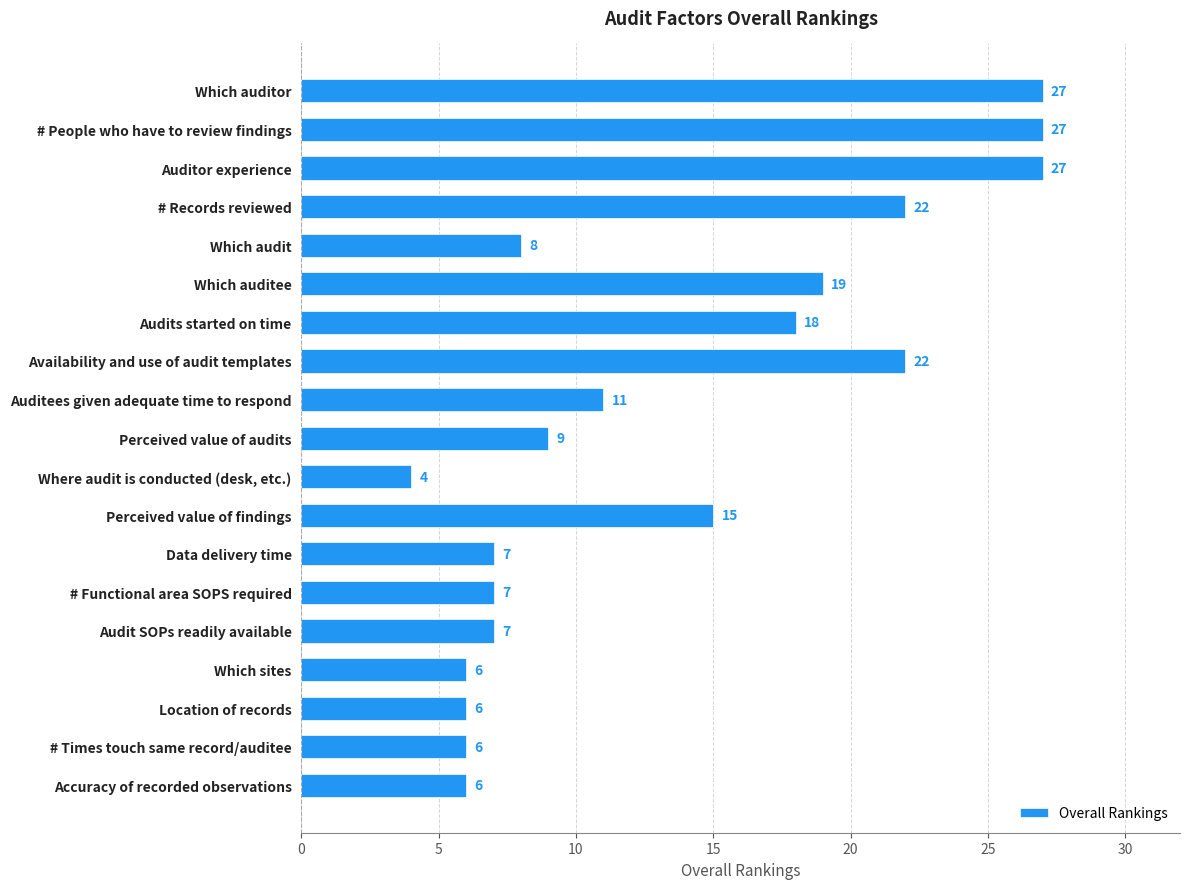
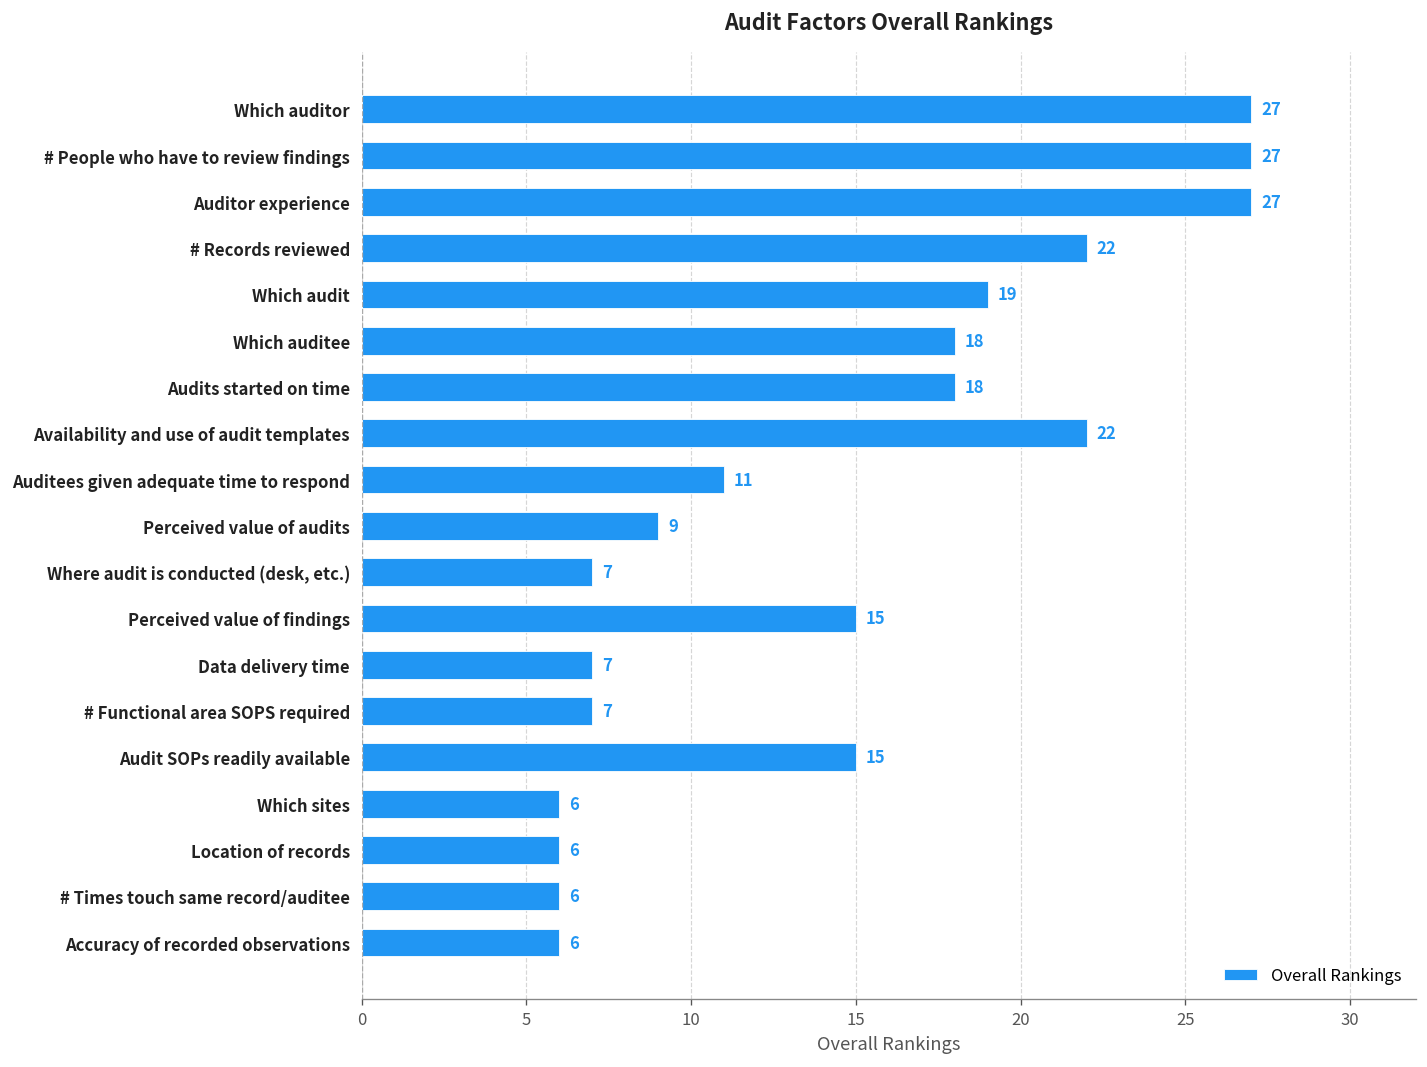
  {
    "Which auditor": 27,
    "# People who have to review findings": 27,
    "Auditor experience": 27,
    "# Records reviewed": 22,
-   "Which audit": 8,
-   "Which auditee": 19,
+   "Which audit": 19,
+   "Which auditee": 18,
    "Audits started on time": 18,
    "Availability and use of audit templates": 22,
    "Auditees given adequate time to respond": 11,
    "Perceived value of audits": 9,
-   "Where audit is conducted (desk, etc.)": 4,
+   "Where audit is conducted (desk, etc.)": 7,
    "Perceived value of findings": 15,
    "Data delivery time": 7,
    "# Functional area SOPS required": 7,
-   "Audit SOPs readily available": 7,
+   "Audit SOPs readily available": 15,
    "Which sites": 6,
    "Location of records": 6,
    "# Times touch same record/auditee": 6,
    "Accuracy of recorded observations": 6
  }
